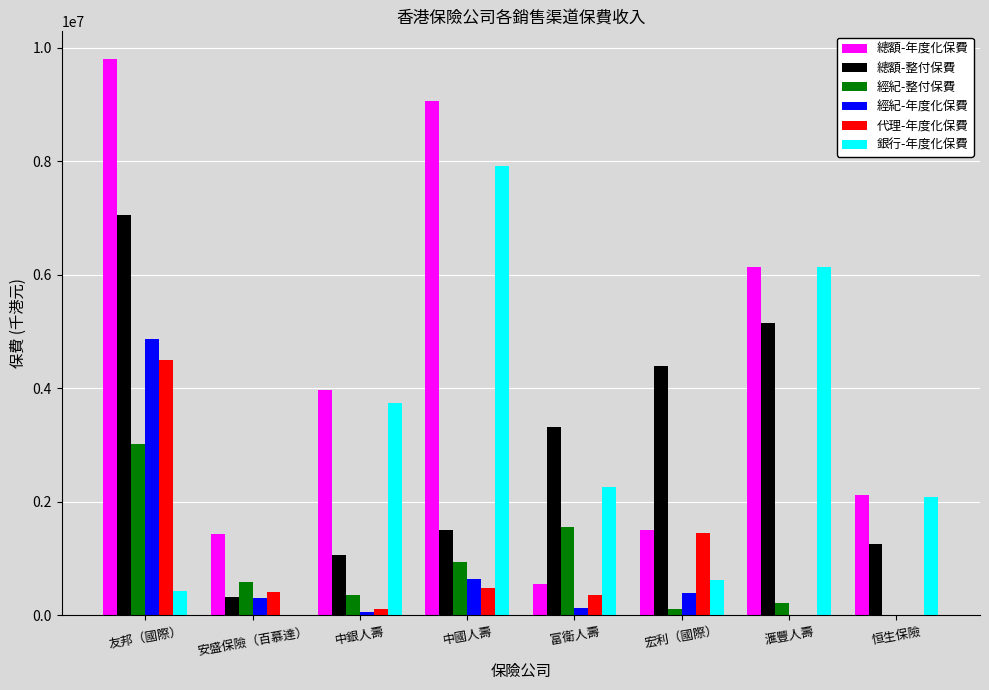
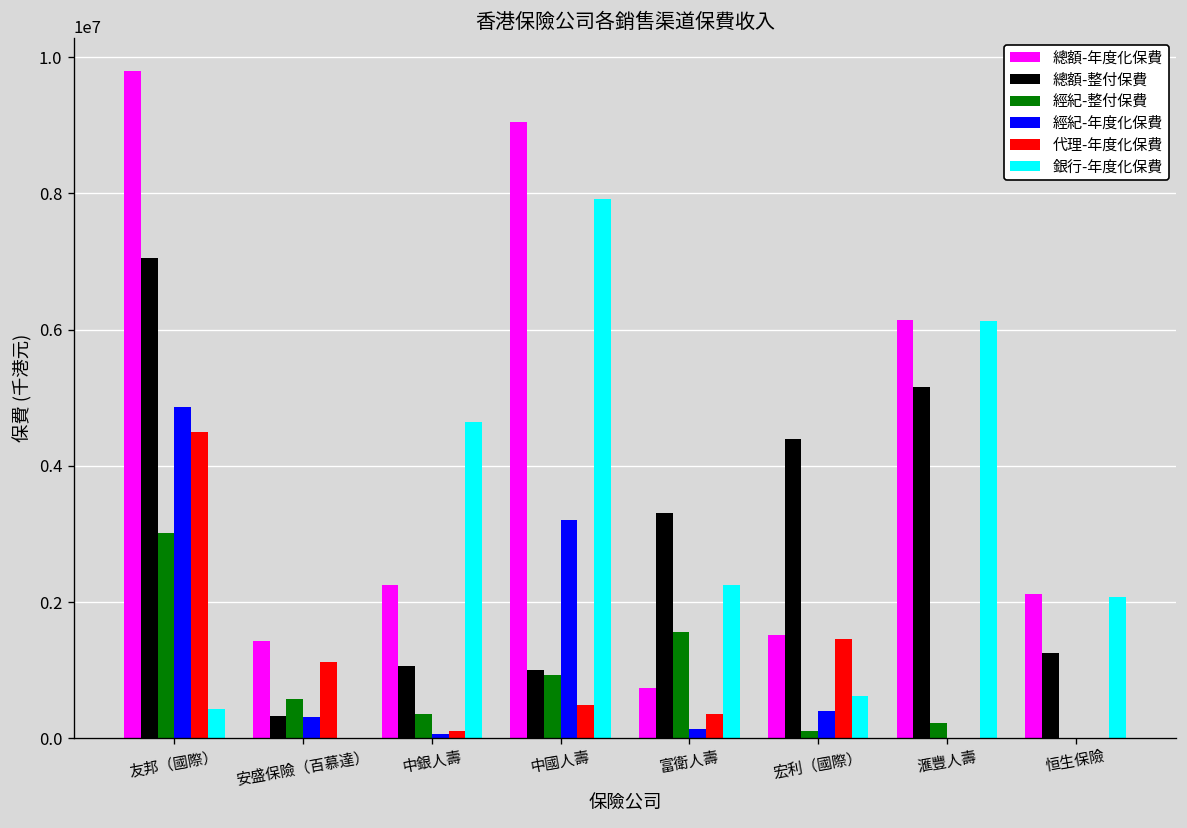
  {
    "總額-年度化保費": {
      "友邦（國際）": 9800000,
      "安盛保險（百慕達）": 1400000,
-     "中銀人壽": 4000000,
+     "中銀人壽": 2300000,
      "中國人壽": 9100000,
-     "富衛人壽": 600000,
+     "富衛人壽": 700000,
      "宏利（國際）": 1500000,
      "滙豐人壽": 6100000,
      "恒生保險": 2100000
    },
    "總額-整付保費": {
      "友邦（國際）": 7100000,
      "安盛保險（百慕達）": 300000,
      "中銀人壽": 1100000,
-     "中國人壽": 1500000,
+     "中國人壽": 1000000,
      "富衛人壽": 3300000,
      "宏利（國際）": 4400000,
      "滙豐人壽": 5200000,
      "恒生保險": 1300000
    },
    "經紀-整付保費": {
      "友邦（國際）": 3000000,
      "安盛保險（百慕達）": 600000,
      "中銀人壽": 400000,
      "中國人壽": 900000,
      "富衛人壽": 1600000,
      "宏利（國際）": 100000,
      "滙豐人壽": 200000,
      "恒生保險": 0
    },
    "經紀-年度化保費": {
      "友邦（國際）": 4900000,
      "安盛保險（百慕達）": 300000,
      "中銀人壽": 100000,
-     "中國人壽": 600000,
+     "中國人壽": 3200000,
      "富衛人壽": 100000,
      "宏利（國際）": 400000,
      "滙豐人壽": 0,
      "恒生保險": 0
    },
    "代理-年度化保費": {
      "友邦（國際）": 4500000,
-     "安盛保險（百慕達）": 400000,
+     "安盛保險（百慕達）": 1100000,
      "中銀人壽": 100000,
      "中國人壽": 500000,
      "富衛人壽": 400000,
      "宏利（國際）": 1500000,
      "滙豐人壽": 0,
      "恒生保險": 0
    },
    "銀行-年度化保費": {
      "友邦（國際）": 400000,
      "安盛保險（百慕達）": 0,
-     "中銀人壽": 3700000,
+     "中銀人壽": 4600000,
      "中國人壽": 7900000,
      "富衛人壽": 2300000,
      "宏利（國際）": 600000,
      "滙豐人壽": 6100000,
      "恒生保險": 2100000
    }
  }
